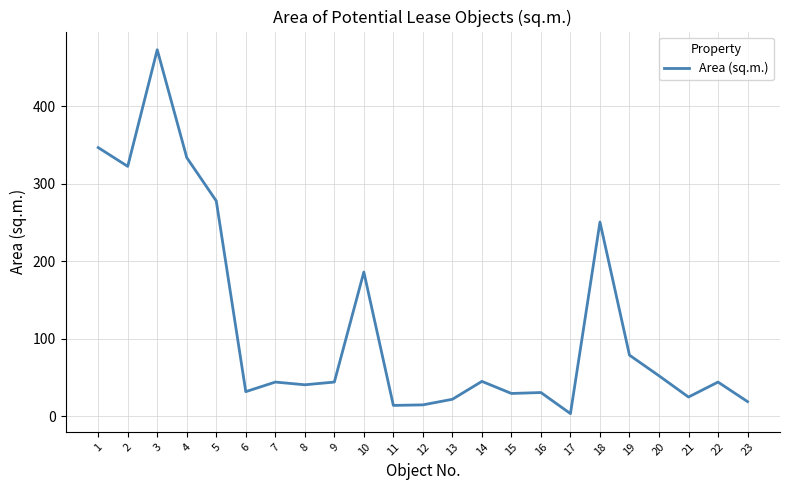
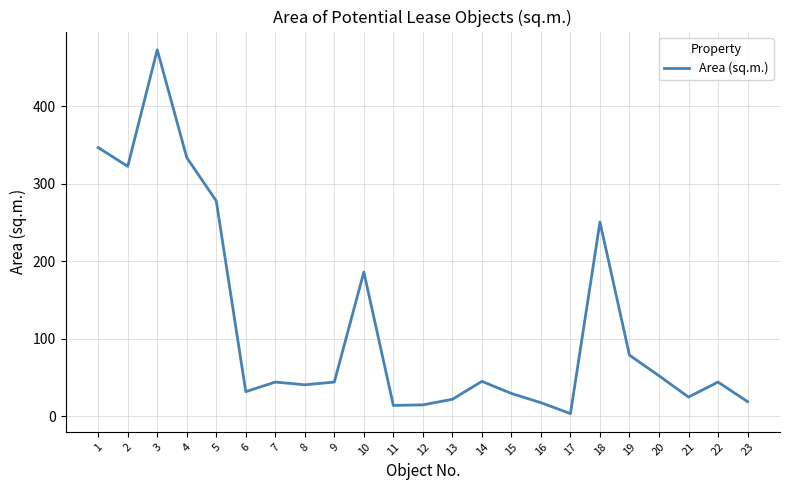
  {
    "1": 350,
    "2": 320,
    "3": 470,
    "4": 330,
    "5": 280,
    "6": 30,
    "7": 40,
    "8": 40,
    "9": 40,
    "10": 190,
    "11": 10,
    "12": 10,
    "13": 20,
    "14": 50,
    "15": 30,
-   "16": 30,
+   "16": 20,
    "17": 0,
    "18": 250,
    "19": 80,
    "20": 50,
    "21": 20,
    "22": 40,
    "23": 20
  }
